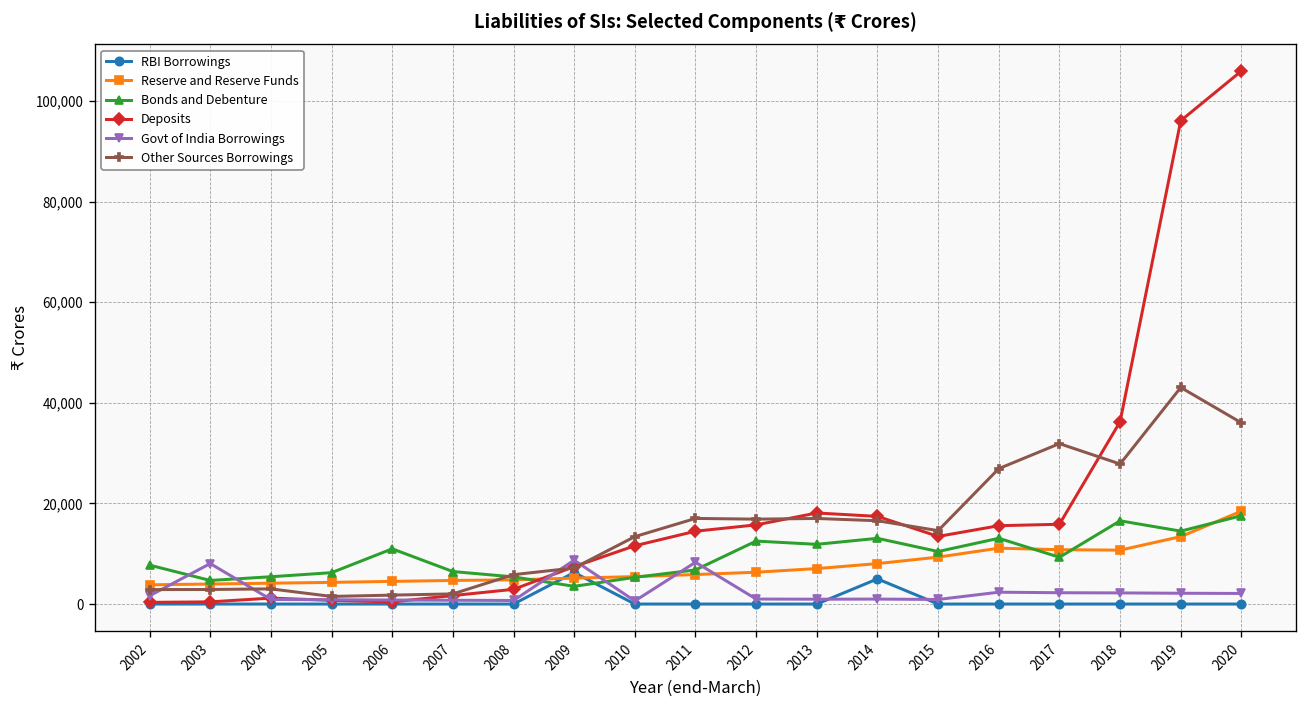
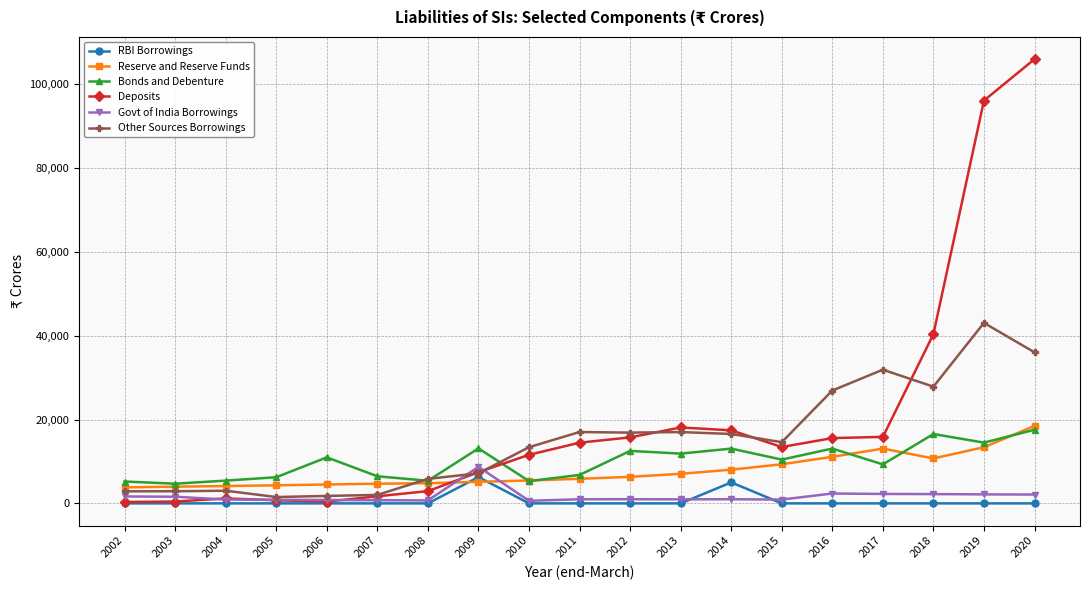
  {
    "RBI Borrowings": {
      "2004": "0",
      "2005": "0",
      "2007": "0",
      "2008": "0",
      "2009": "6,000",
      "2010": "0",
      "2011": "0",
      "2012": "0",
      "2013": "0",
      "2014": "5,000",
      "2015": "0",
      "2016": "0",
      "2017": "0",
      "2018": "0",
      "2019": "0",
      "2020": "0"
    },
    "Reserve and Reserve Funds": {
      "2002": "4,000",
      "2003": "4,000",
      "2004": "4,000",
      "2005": "4,000",
      "2006": "5,000",
      "2007": "5,000",
      "2009": "5,000",
      "2011": "6,000",
      "2012": "6,000",
      "2013": "7,000",
      "2014": "8,000",
      "2015": "9,000",
      "2016": "11,000",
-     "2017": "11,000",
+     "2017": "13,000",
      "2018": "11,000",
      "2019": "13,000",
      "2020": "18,000"
    },
    "Bonds and Debenture": {
-     "2002": "8,000",
+     "2002": "5,000",
      "2003": "5,000",
      "2004": "5,000",
      "2005": "6,000",
      "2006": "11,000",
      "2007": "6,000",
-     "2009": "4,000",
+     "2009": "13,000",
      "2011": "7,000",
      "2012": "13,000",
      "2013": "12,000",
      "2014": "13,000",
      "2015": "10,000",
      "2016": "13,000",
      "2017": "9,000",
      "2018": "17,000",
      "2019": "14,000",
      "2020": "18,000"
    },
    "Deposits": {
      "2008": "3,000",
      "2010": "12,000",
      "2011": "14,000",
      "2012": "16,000",
      "2013": "18,000",
      "2014": "17,000",
      "2015": "13,000",
      "2016": "16,000",
      "2017": "16,000",
-     "2018": "36,000",
+     "2018": "40,000",
      "2019": "96,000",
      "2020": "106,000"
    },
    "Govt of India Borrowings": {
      "2002": "2,000",
-     "2003": "8,000",
+     "2003": "2,000",
      "2007": "1,000",
      "2008": "1,000",
      "2009": "9,000",
      "2010": "1,000",
-     "2011": "8,000",
+     "2011": "1,000",
      "2012": "1,000",
      "2013": "1,000",
      "2014": "1,000",
      "2015": "1,000",
      "2016": "2,000",
      "2017": "2,000",
      "2018": "2,000",
      "2019": "2,000",
      "2020": "2,000"
    },
    "Other Sources Borrowings": {
      "2002": "3,000",
      "2003": "3,000",
      "2004": "3,000",
      "2005": "2,000",
      "2006": "2,000",
      "2010": "13,000",
      "2011": "17,000",
      "2012": "17,000",
      "2013": "17,000",
      "2014": "17,000",
      "2015": "15,000",
      "2016": "27,000",
      "2017": "32,000",
      "2018": "28,000",
      "2019": "43,000",
      "2020": "36,000"
    }
  }
